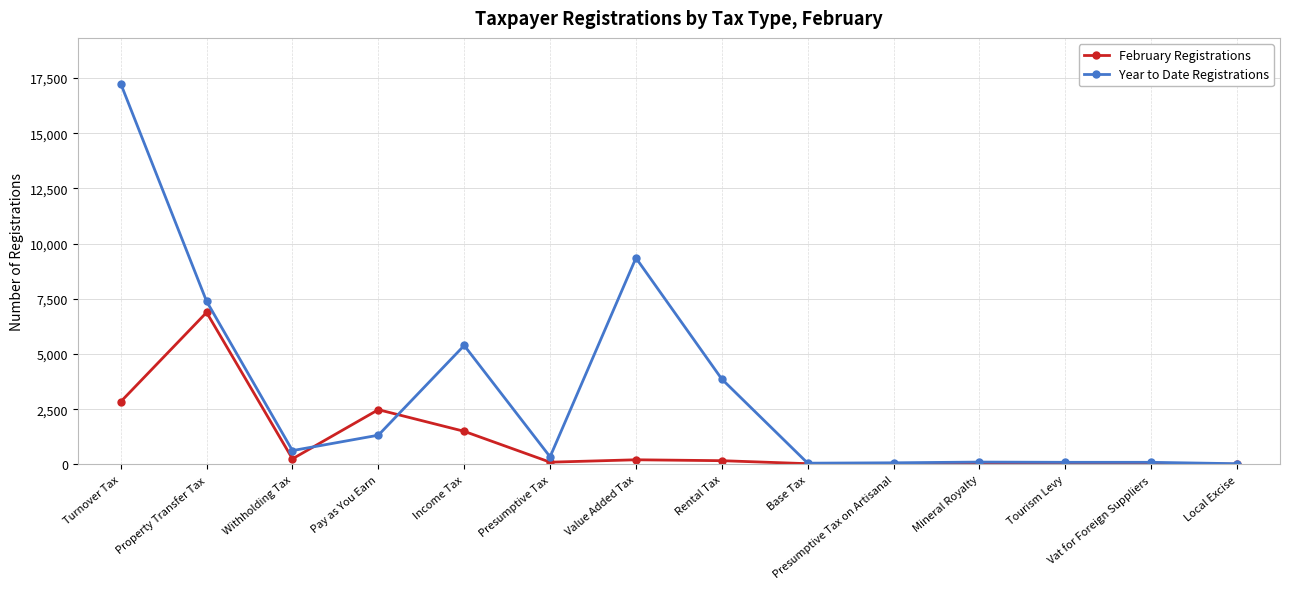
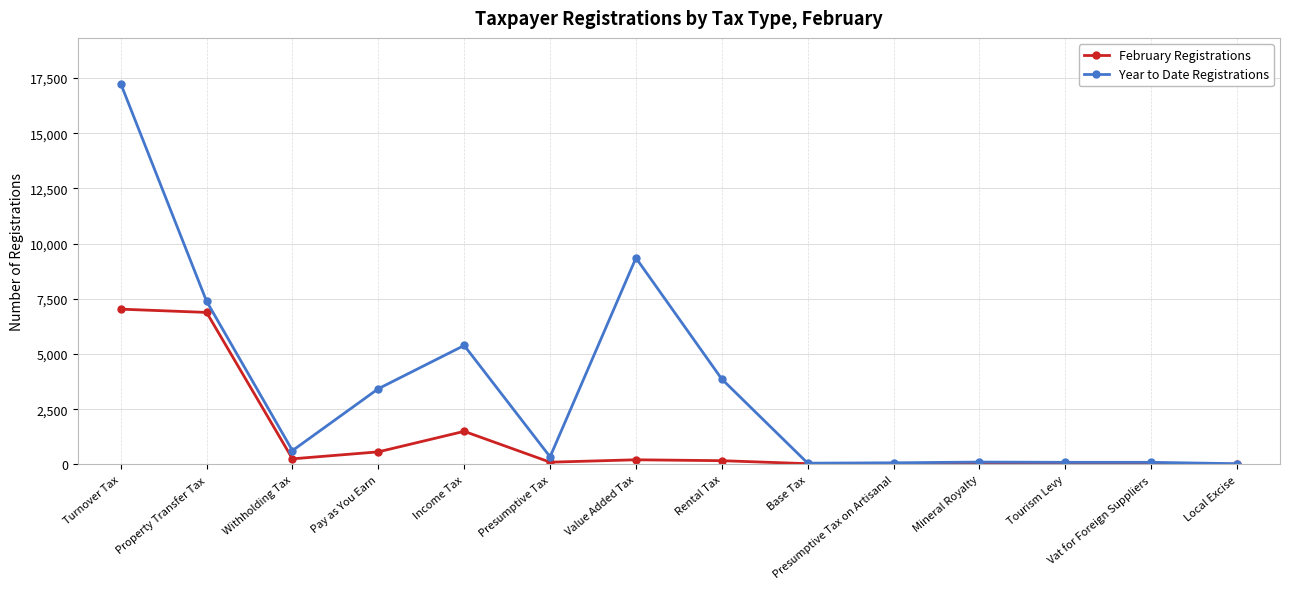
  {
    "February Registrations": {
-     "Turnover Tax": "2,800",
+     "Turnover Tax": "7,000",
      "Property Transfer Tax": "6,900",
      "Withholding Tax": "300",
-     "Pay as You Earn": "2,500",
+     "Pay as You Earn": "600",
      "Income Tax": "1,500",
      "Presumptive Tax": "100",
      "Value Added Tax": "200",
      "Rental Tax": "200"
    },
    "Year to Date Registrations": {
      "Turnover Tax": "17,300",
      "Property Transfer Tax": "7,400",
      "Withholding Tax": "600",
-     "Pay as You Earn": "1,300",
+     "Pay as You Earn": "3,400",
      "Income Tax": "5,400",
      "Presumptive Tax": "300",
      "Value Added Tax": "9,400",
      "Rental Tax": "3,900"
    }
  }
